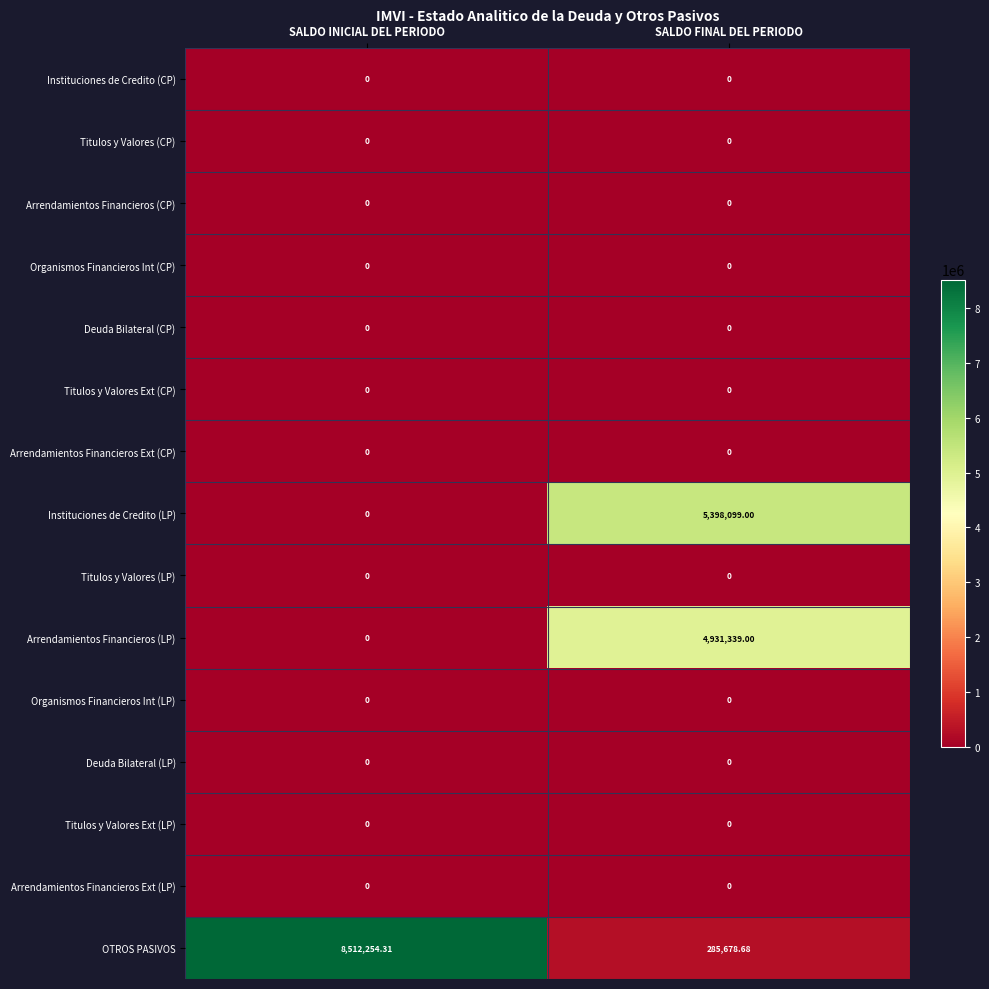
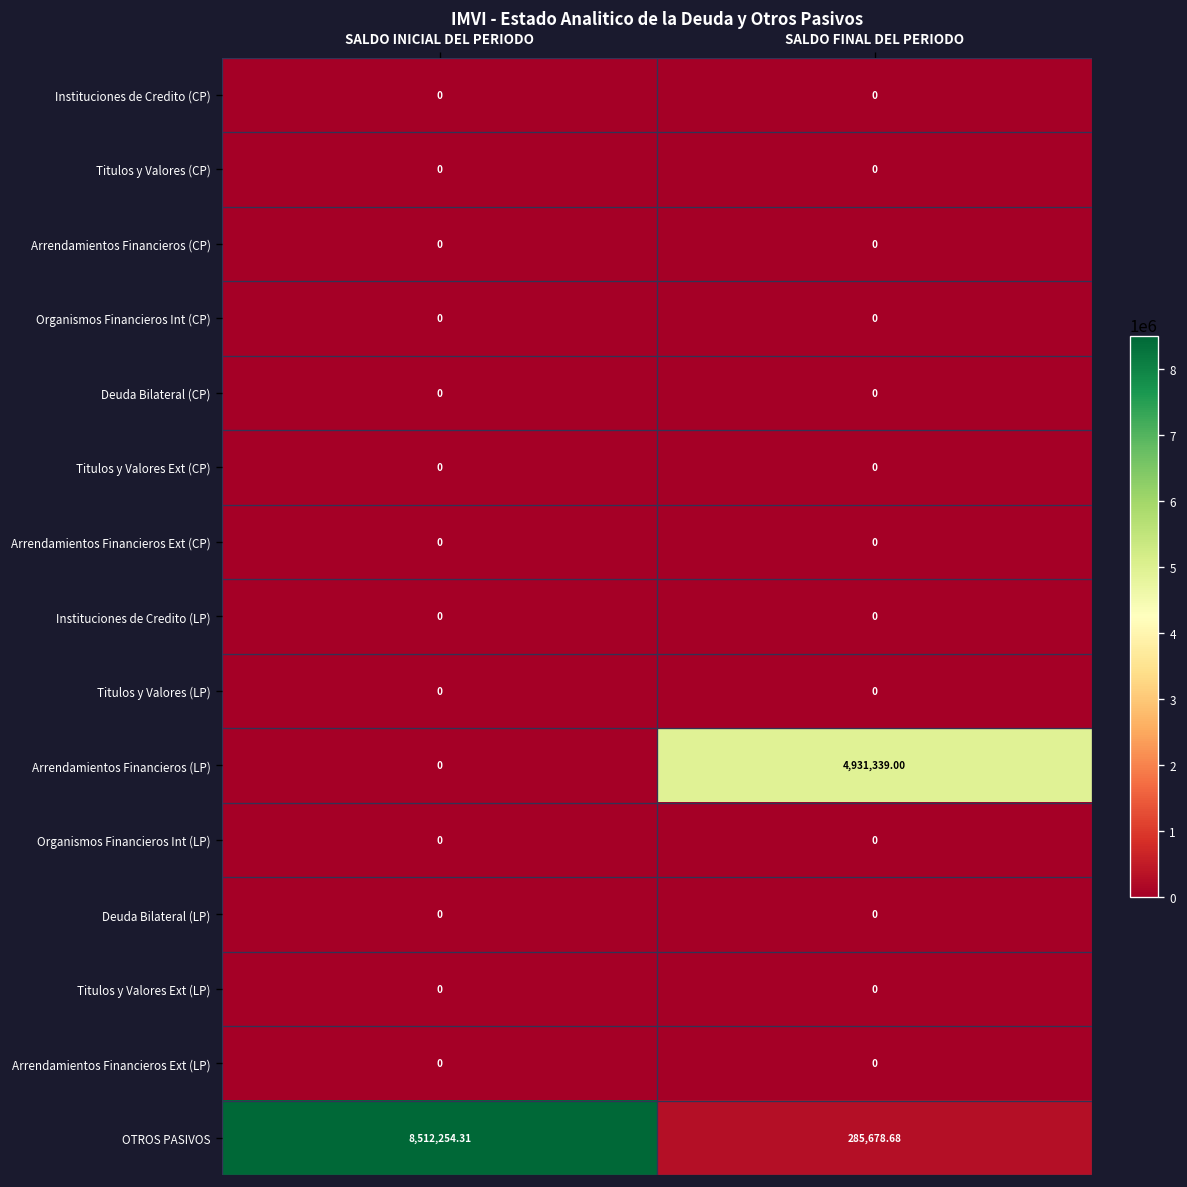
  {
    "Instituciones de Credito (CP)": {
      "SALDO INICIAL DEL PERIODO": "0",
      "SALDO FINAL DEL PERIODO": "0"
    },
    "Titulos y Valores (CP)": {
      "SALDO INICIAL DEL PERIODO": "0",
      "SALDO FINAL DEL PERIODO": "0"
    },
    "Arrendamientos Financieros (CP)": {
      "SALDO INICIAL DEL PERIODO": "0",
      "SALDO FINAL DEL PERIODO": "0"
    },
    "Organismos Financieros Int (CP)": {
      "SALDO INICIAL DEL PERIODO": "0",
      "SALDO FINAL DEL PERIODO": "0"
    },
    "Deuda Bilateral (CP)": {
      "SALDO INICIAL DEL PERIODO": "0",
      "SALDO FINAL DEL PERIODO": "0"
    },
    "Titulos y Valores Ext (CP)": {
      "SALDO INICIAL DEL PERIODO": "0",
      "SALDO FINAL DEL PERIODO": "0"
    },
    "Arrendamientos Financieros Ext (CP)": {
      "SALDO INICIAL DEL PERIODO": "0",
      "SALDO FINAL DEL PERIODO": "0"
    },
    "Instituciones de Credito (LP)": {
      "SALDO INICIAL DEL PERIODO": "0",
-     "SALDO FINAL DEL PERIODO": "5,398,099.00"
+     "SALDO FINAL DEL PERIODO": "0"
    },
    "Titulos y Valores (LP)": {
      "SALDO INICIAL DEL PERIODO": "0",
      "SALDO FINAL DEL PERIODO": "0"
    },
    "Arrendamientos Financieros (LP)": {
      "SALDO INICIAL DEL PERIODO": "0",
      "SALDO FINAL DEL PERIODO": "4,931,339.00"
    },
    "Organismos Financieros Int (LP)": {
      "SALDO INICIAL DEL PERIODO": "0",
      "SALDO FINAL DEL PERIODO": "0"
    },
    "Deuda Bilateral (LP)": {
      "SALDO INICIAL DEL PERIODO": "0",
      "SALDO FINAL DEL PERIODO": "0"
    },
    "Titulos y Valores Ext (LP)": {
      "SALDO INICIAL DEL PERIODO": "0",
      "SALDO FINAL DEL PERIODO": "0"
    },
    "Arrendamientos Financieros Ext (LP)": {
      "SALDO INICIAL DEL PERIODO": "0",
      "SALDO FINAL DEL PERIODO": "0"
    },
    "OTROS PASIVOS": {
      "SALDO INICIAL DEL PERIODO": "8,512,254.31",
      "SALDO FINAL DEL PERIODO": "285,678.68"
    }
  }
